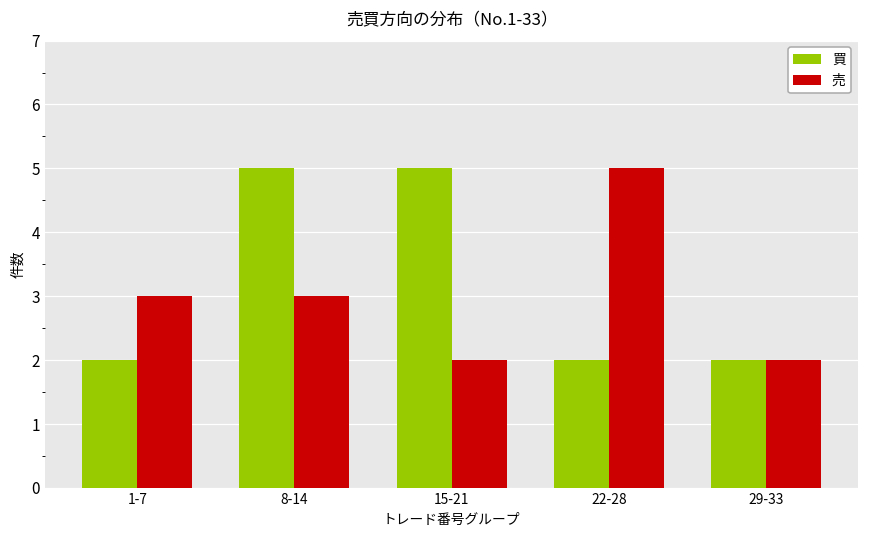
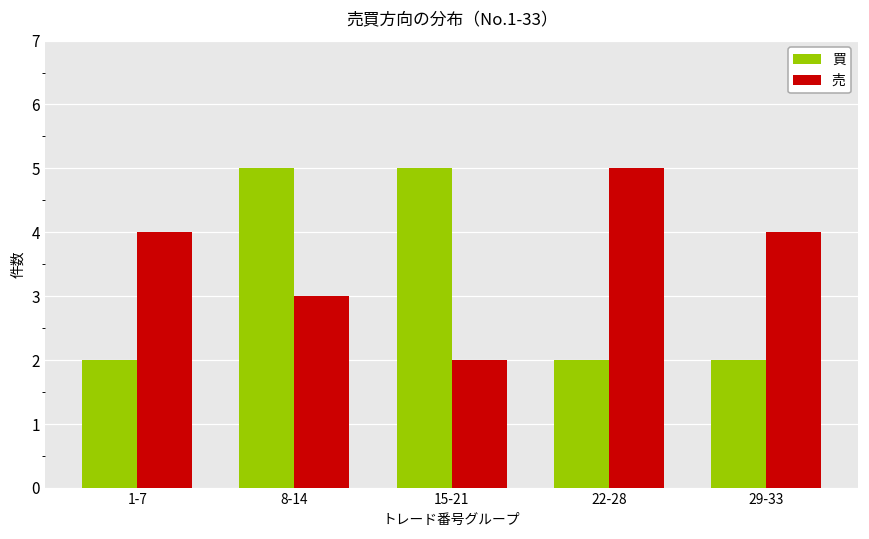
  {
    "買": {
      "1-7": 2,
      "8-14": 5,
      "15-21": 5,
      "22-28": 2,
      "29-33": 2
    },
    "売": {
-     "1-7": 3,
+     "1-7": 4,
      "8-14": 3,
      "15-21": 2,
      "22-28": 5,
-     "29-33": 2
+     "29-33": 4
    }
  }
